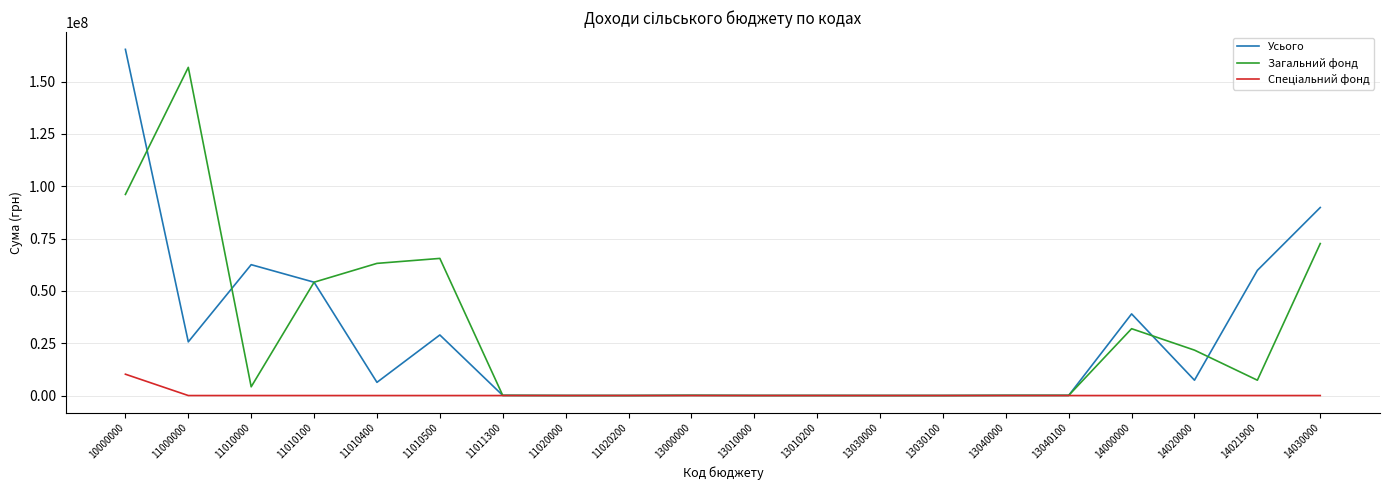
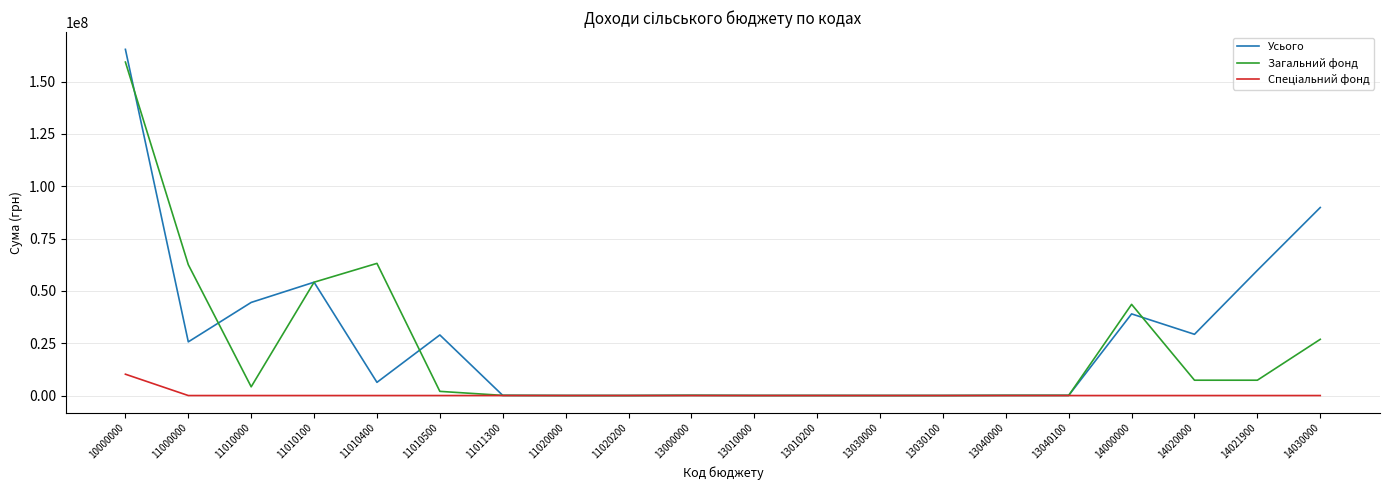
  {
    "Усього": {
      "10000000": 165000000,
      "11000000": 26000000,
-     "11010000": 63000000,
+     "11010000": 45000000,
      "11010400": 6000000,
      "11010500": 29000000,
      "14000000": 39000000,
-     "14020000": 7000000,
+     "14020000": 29000000,
      "14021900": 60000000,
      "14030000": 90000000
    },
    "Загальний фонд": {
-     "10000000": 96000000,
-     "11000000": 157000000,
+     "10000000": 159000000,
+     "11000000": 63000000,
      "11010000": 4000000,
      "11010400": 63000000,
-     "11010500": 66000000,
-     "14000000": 32000000,
-     "14020000": 22000000,
+     "11010500": 2000000,
+     "14000000": 44000000,
+     "14020000": 7000000,
      "14021900": 7000000,
-     "14030000": 73000000
+     "14030000": 27000000
    },
    "Спеціальний фонд": {
      "10000000": 10000000,
      "11000000": 0,
      "11010000": 0,
      "11010100": 0,
      "11010400": 0,
      "11010500": 0,
      "14000000": 0,
      "14020000": 0,
      "14021900": 0,
      "14030000": 0
    }
  }
